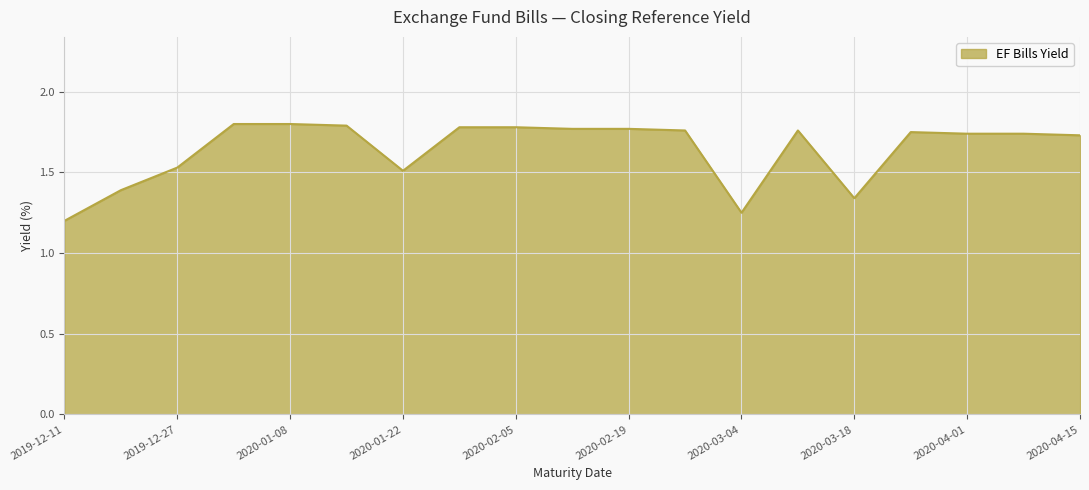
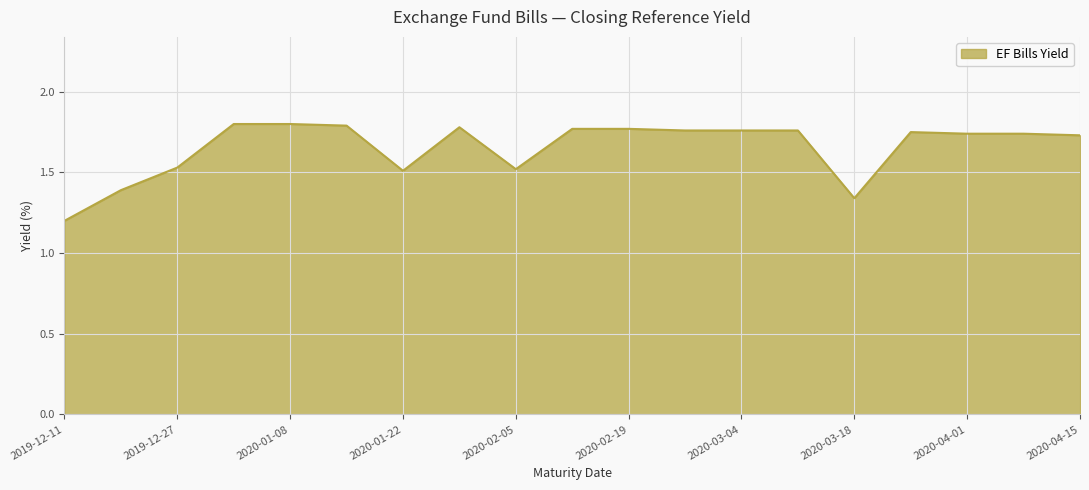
  {
    "2019-12-11": 1.20,
    "2019-12-27": 1.53,
    "2020-01-08": 1.80,
    "2020-01-22": 1.51,
-   "2020-02-05": 1.78,
+   "2020-02-05": 1.52,
    "2020-02-19": 1.77,
-   "2020-03-04": 1.25,
+   "2020-03-04": 1.76,
    "2020-03-18": 1.34,
    "2020-04-01": 1.74,
    "2020-04-15": 1.73
  }
